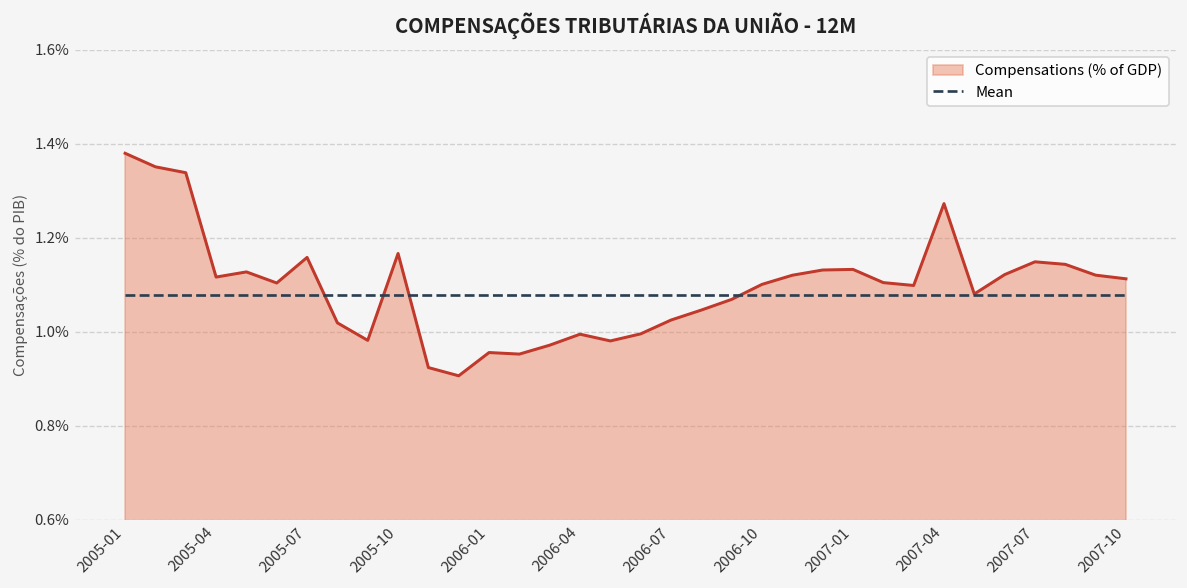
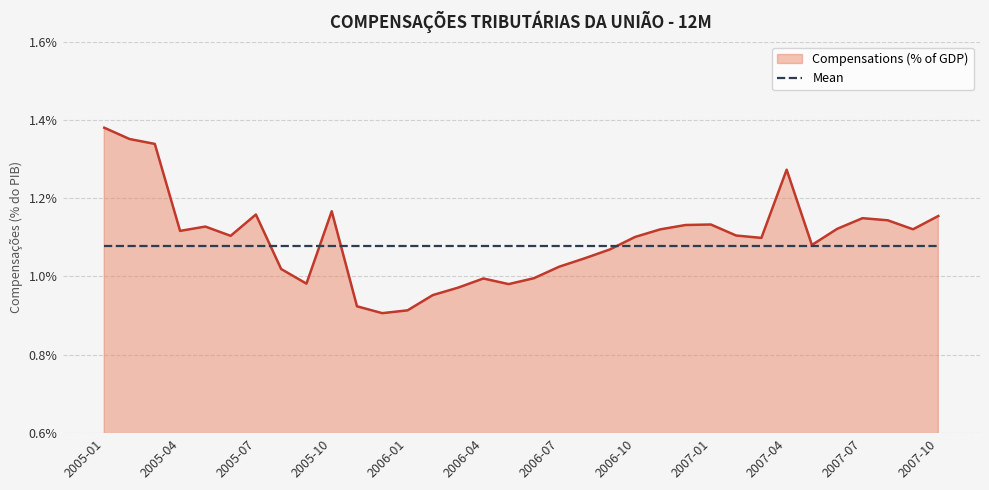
  {
    "Compensations (% of GDP)": {
      "2005-01": "1.38%",
      "2005-04": "1.12%",
      "2005-07": "1.16%",
      "2005-10": "1.17%",
-     "2006-01": "0.96%",
+     "2006-01": "0.91%",
      "2006-04": "0.99%",
      "2006-07": "1.03%",
      "2006-10": "1.10%",
      "2007-01": "1.13%",
      "2007-04": "1.27%",
      "2007-07": "1.15%",
-     "2007-10": "1.11%"
+     "2007-10": "1.15%"
    },
    "Mean": {
      "2005-01": "1.08%",
      "2005-04": "1.08%",
      "2005-07": "1.08%",
      "2005-10": "1.08%",
      "2006-01": "1.08%",
      "2006-04": "1.08%",
      "2006-07": "1.08%",
      "2006-10": "1.08%",
      "2007-01": "1.08%",
      "2007-04": "1.08%",
      "2007-07": "1.08%",
      "2007-10": "1.08%"
    }
  }
